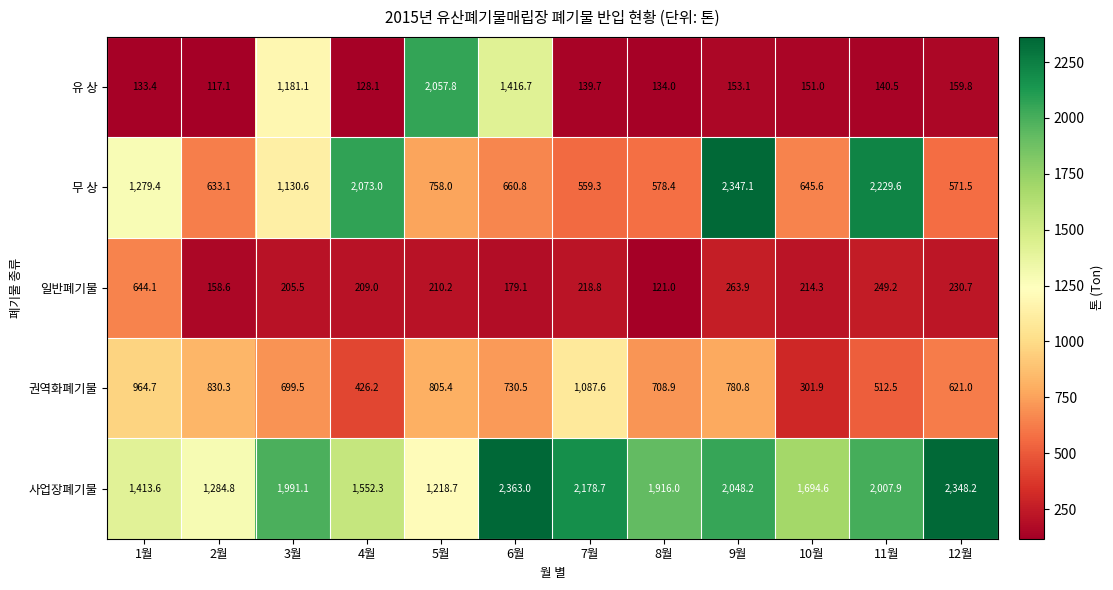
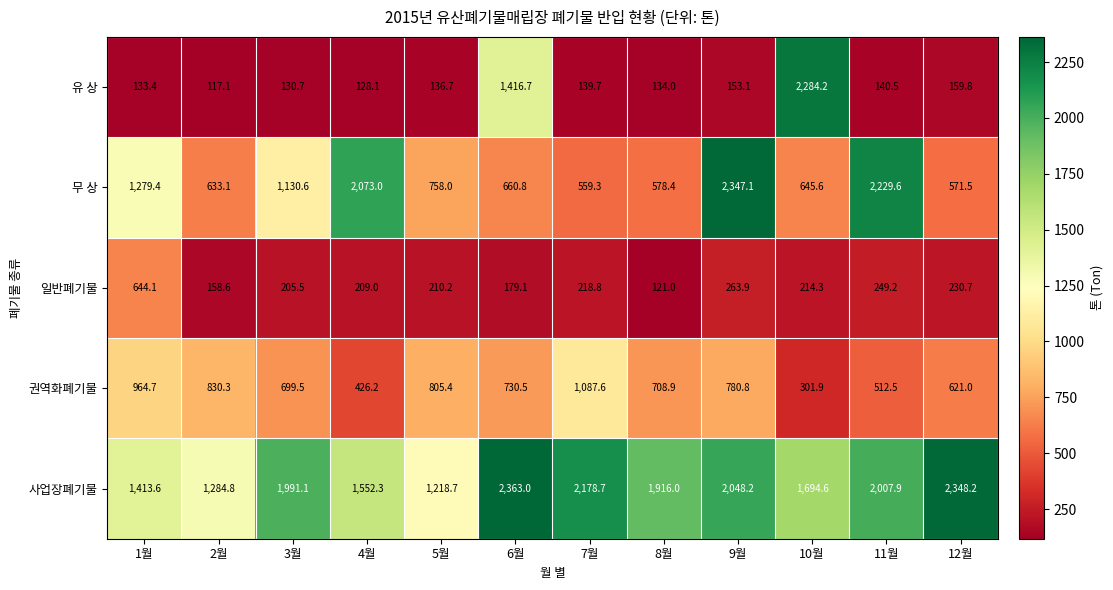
  {
    "유 상": {
      "1월": "133.4",
      "2월": "117.1",
-     "3월": "1,181.1",
+     "3월": "130.7",
      "4월": "128.1",
-     "5월": "2,057.8",
+     "5월": "136.7",
      "6월": "1,416.7",
      "7월": "139.7",
      "8월": "134.0",
      "9월": "153.1",
-     "10월": "151.0",
+     "10월": "2,284.2",
      "11월": "140.5",
      "12월": "159.8"
    },
    "무 상": {
      "1월": "1,279.4",
      "2월": "633.1",
      "3월": "1,130.6",
      "4월": "2,073.0",
      "5월": "758.0",
      "6월": "660.8",
      "7월": "559.3",
      "8월": "578.4",
      "9월": "2,347.1",
      "10월": "645.6",
      "11월": "2,229.6",
      "12월": "571.5"
    },
    "일반폐기물": {
      "1월": "644.1",
      "2월": "158.6",
      "3월": "205.5",
      "4월": "209.0",
      "5월": "210.2",
      "6월": "179.1",
      "7월": "218.8",
      "8월": "121.0",
      "9월": "263.9",
      "10월": "214.3",
      "11월": "249.2",
      "12월": "230.7"
    },
    "권역화폐기물": {
      "1월": "964.7",
      "2월": "830.3",
      "3월": "699.5",
      "4월": "426.2",
      "5월": "805.4",
      "6월": "730.5",
      "7월": "1,087.6",
      "8월": "708.9",
      "9월": "780.8",
      "10월": "301.9",
      "11월": "512.5",
      "12월": "621.0"
    },
    "사업장폐기물": {
      "1월": "1,413.6",
      "2월": "1,284.8",
      "3월": "1,991.1",
      "4월": "1,552.3",
      "5월": "1,218.7",
      "6월": "2,363.0",
      "7월": "2,178.7",
      "8월": "1,916.0",
      "9월": "2,048.2",
      "10월": "1,694.6",
      "11월": "2,007.9",
      "12월": "2,348.2"
    }
  }
